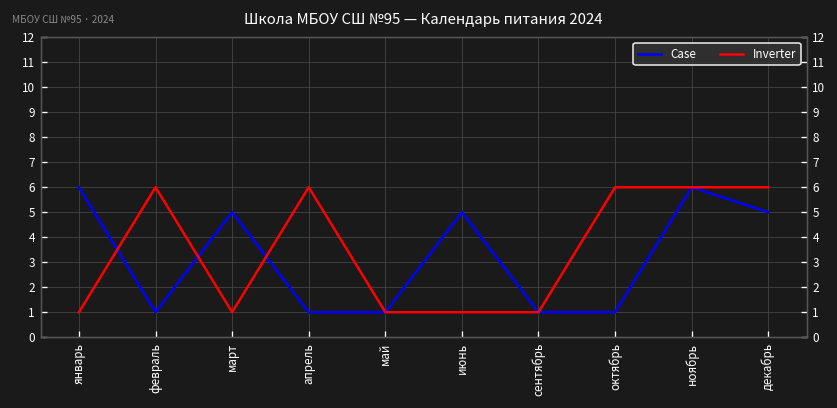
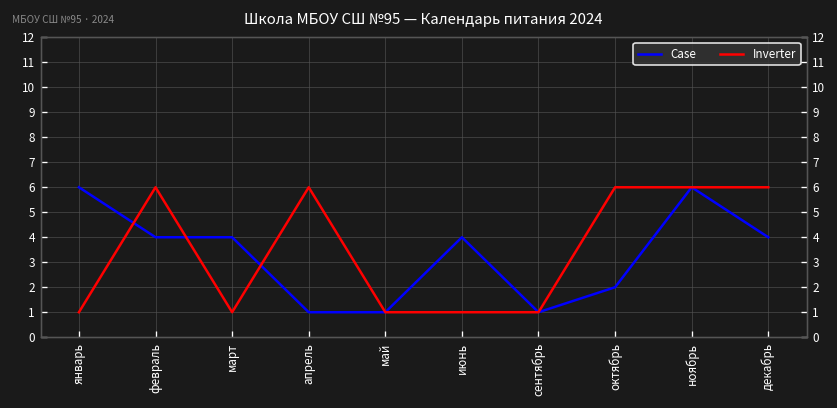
  {
    "Case": {
      "январь": 6,
-     "февраль": 1,
-     "март": 5,
+     "февраль": 4,
+     "март": 4,
      "апрель": 1,
-     "июнь": 5,
-     "октябрь": 1,
-     "декабрь": 5
+     "июнь": 4,
+     "октябрь": 2,
+     "декабрь": 4
    },
    "Inverter": {
      "январь": 1,
      "февраль": 6,
      "март": 1,
      "апрель": 6,
      "июнь": 1,
      "октябрь": 6,
      "декабрь": 6
    }
  }
